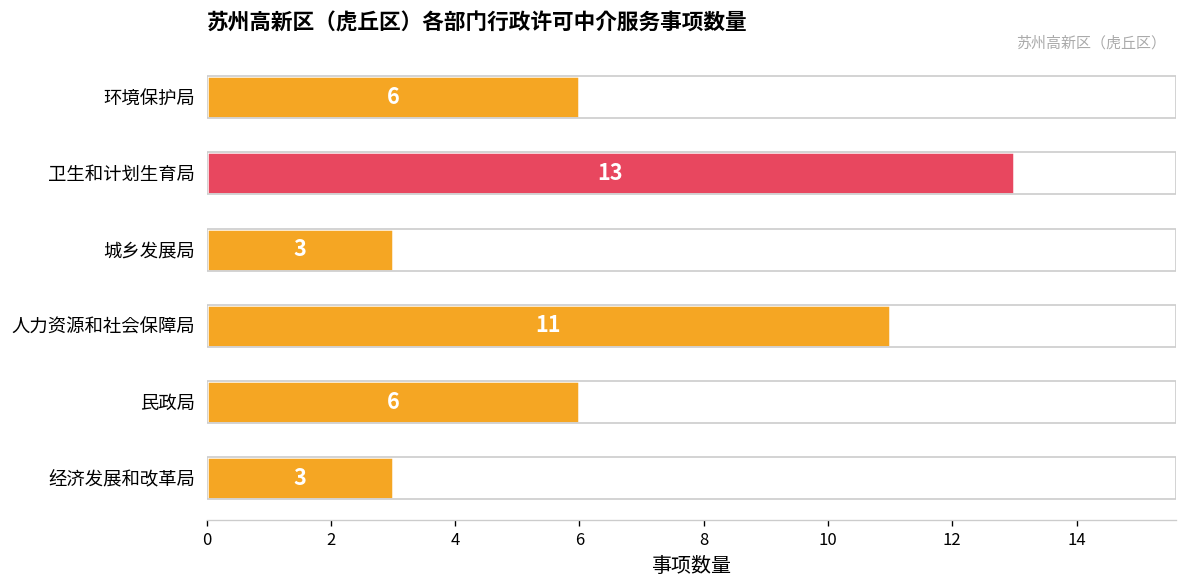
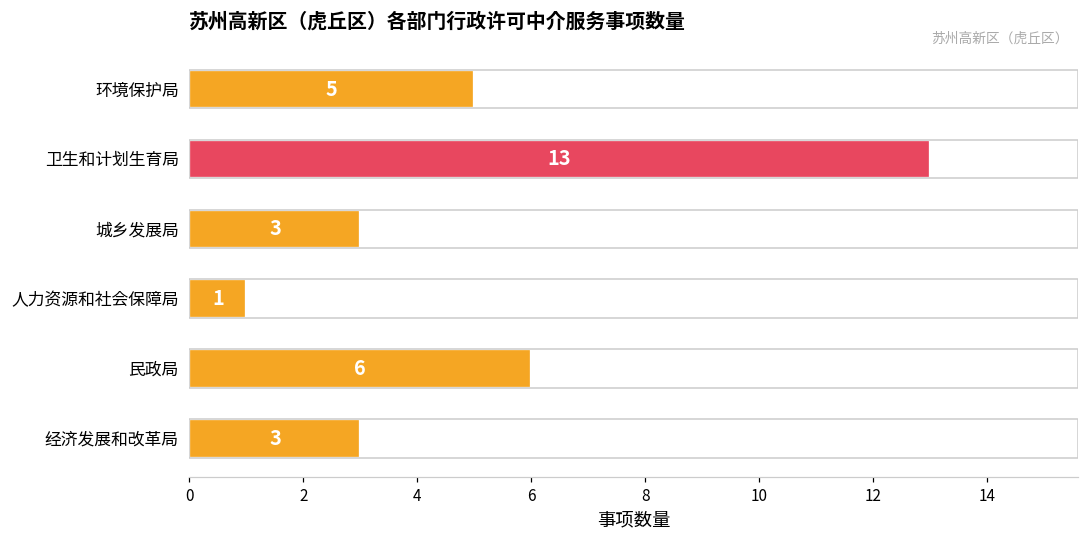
  {
-   "环境保护局": 6,
+   "环境保护局": 5,
    "卫生和计划生育局": 13,
    "城乡发展局": 3,
-   "人力资源和社会保障局": 11,
+   "人力资源和社会保障局": 1,
    "民政局": 6,
    "经济发展和改革局": 3
  }
